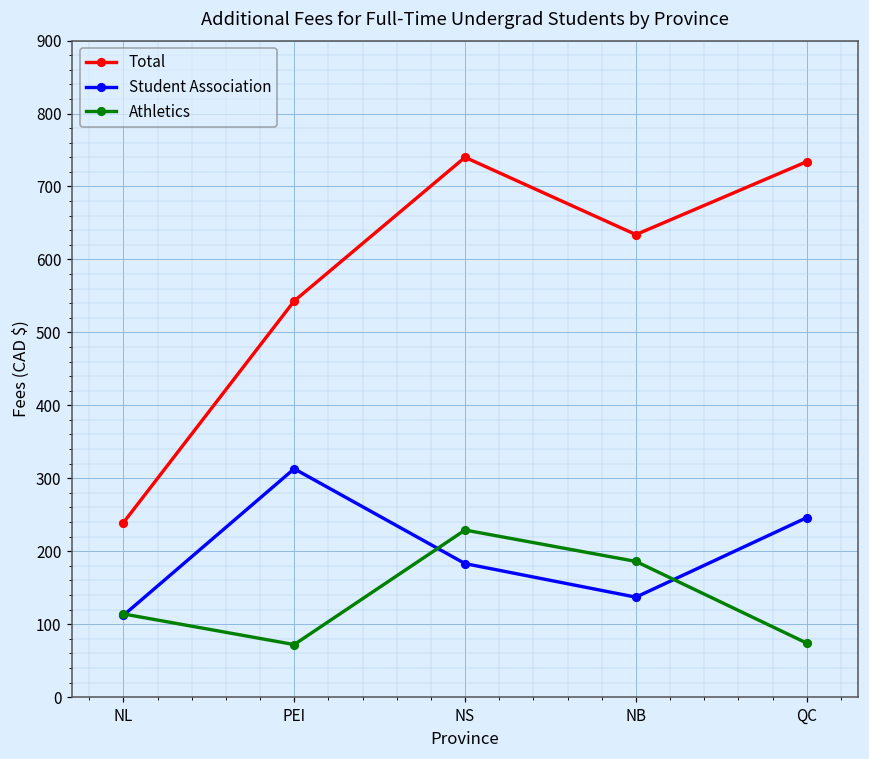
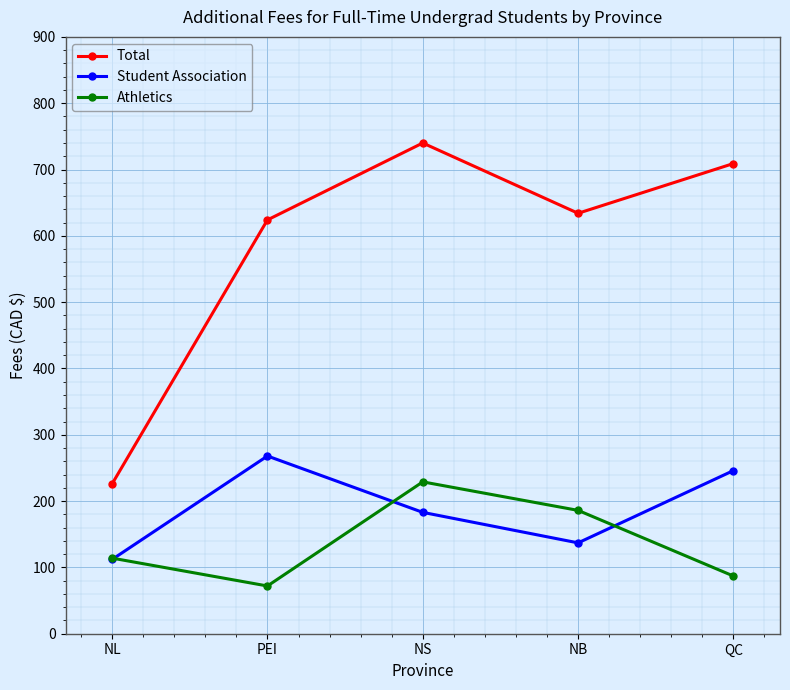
  {
    "Total": {
-     "NL": 240,
-     "PEI": 540,
+     "NL": 230,
+     "PEI": 620,
      "NS": 740,
      "NB": 630,
-     "QC": 730
+     "QC": 710
    },
    "Student Association": {
-     "PEI": 310,
+     "PEI": 270,
      "NS": 180,
      "NB": 140,
      "QC": 250
    },
    "Athletics": {
      "PEI": 70,
      "NS": 230,
      "NB": 190,
-     "QC": 70
+     "QC": 90
    }
  }
